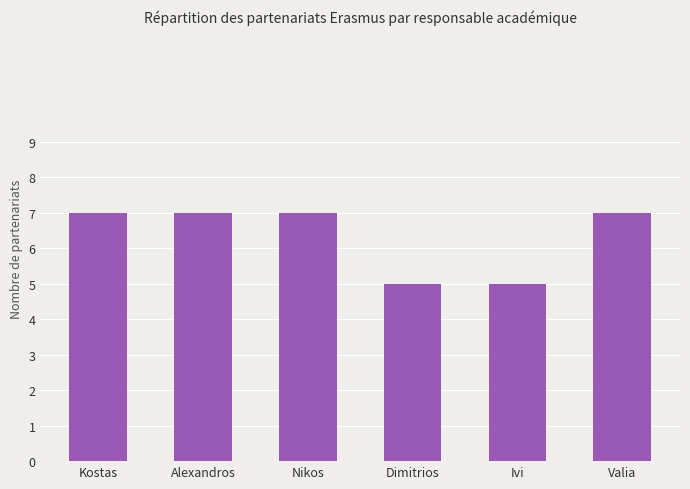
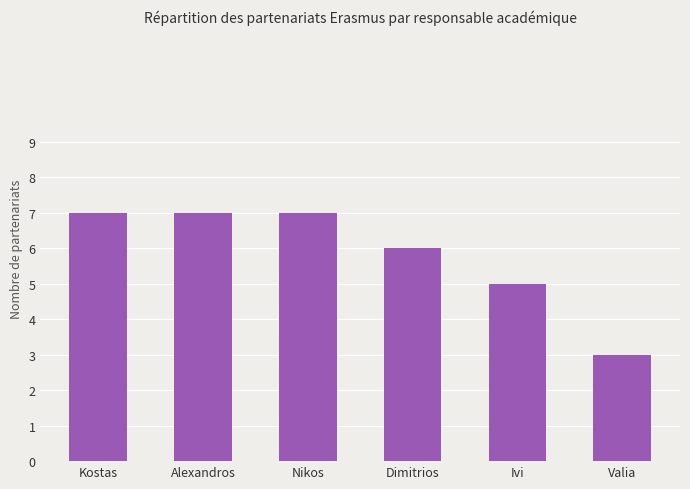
  {
    "Kostas": 7,
    "Alexandros": 7,
    "Nikos": 7,
-   "Dimitrios": 5,
+   "Dimitrios": 6,
    "Ivi": 5,
-   "Valia": 7
+   "Valia": 3
  }
